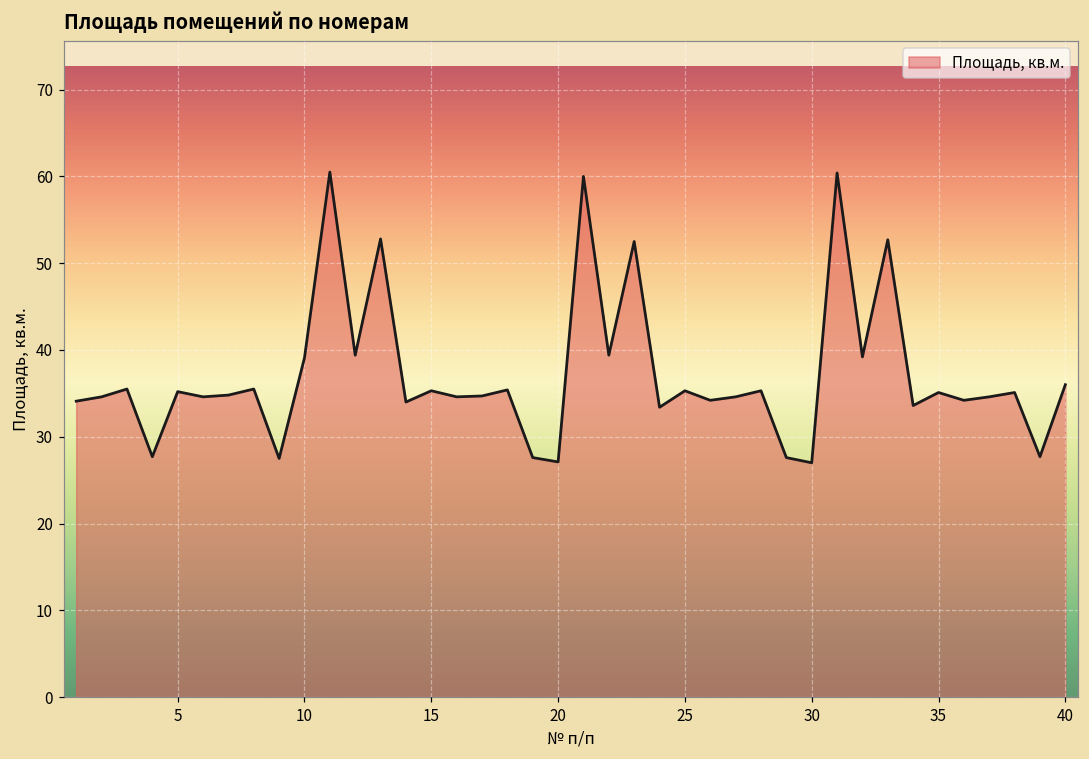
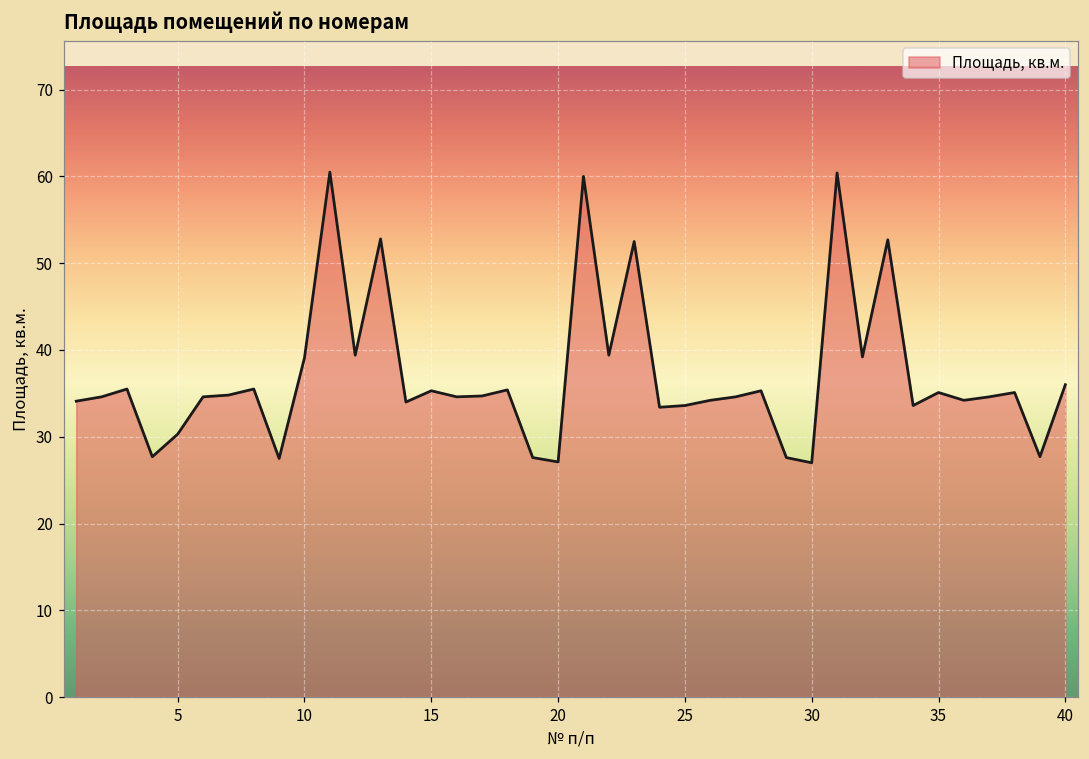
  {
-   "5": 35,
+   "5": 30,
    "10": 39,
    "15": 35,
    "20": 27,
-   "25": 35,
+   "25": 34,
    "30": 27,
    "35": 35,
    "40": 36
  }
